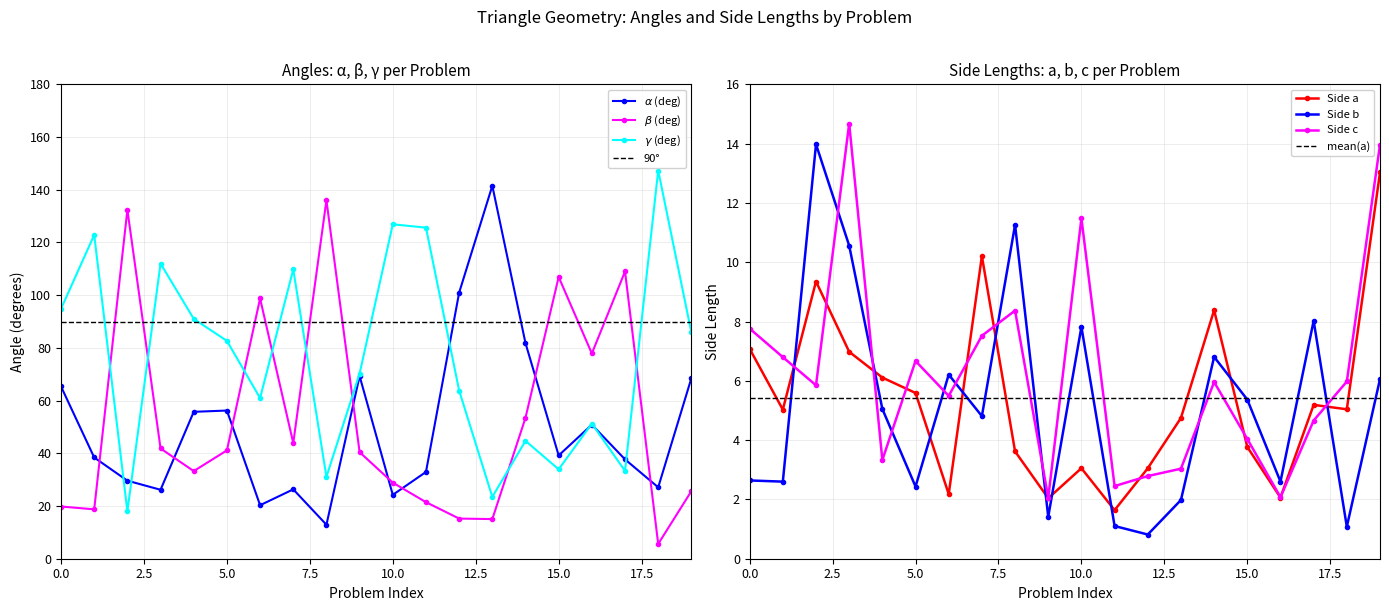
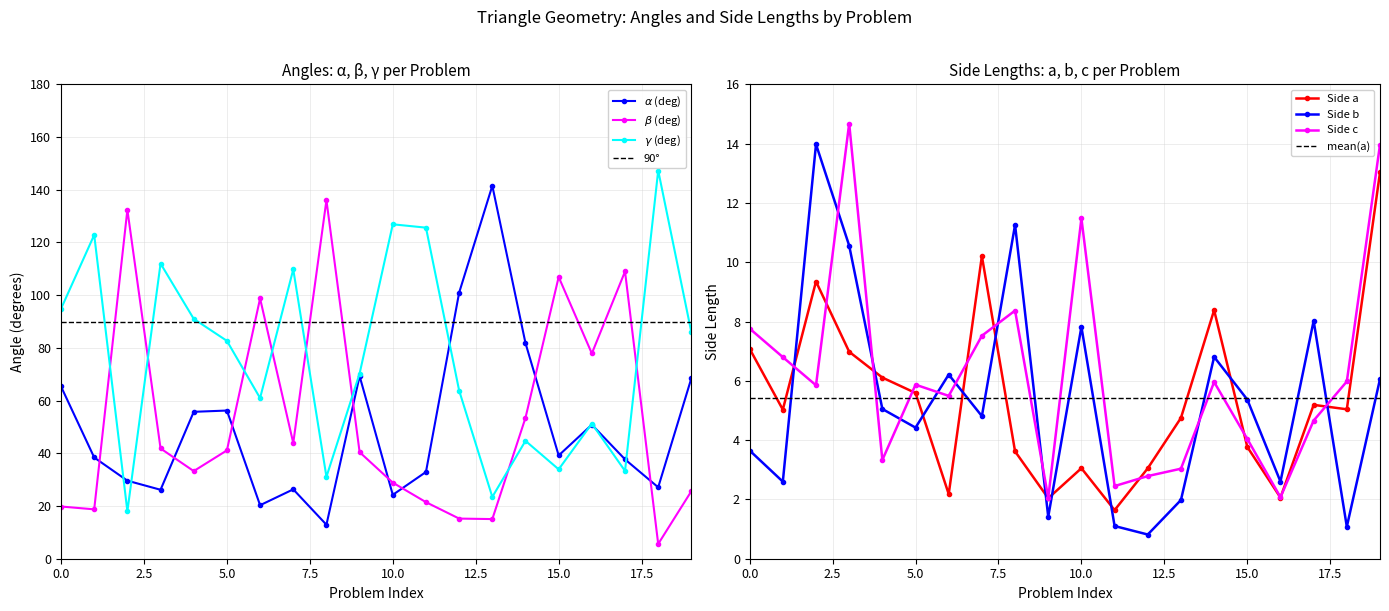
  {
    "Side Lengths: a, b, c per Problem": {
      "Side a": {
        "0.0": 7.1,
        "5.0": 5.6,
        "10.0": 3.1,
        "15.0": 3.8
      },
      "Side b": {
-       "0.0": 2.6,
-       "5.0": 2.4,
+       "0.0": 3.7,
+       "5.0": 4.4,
        "10.0": 7.8,
        "15.0": 5.4
      },
      "Side c": {
        "0.0": 7.8,
-       "5.0": 6.7,
+       "5.0": 5.9,
        "10.0": 11.5,
        "15.0": 4.0
      }
    }
  }
